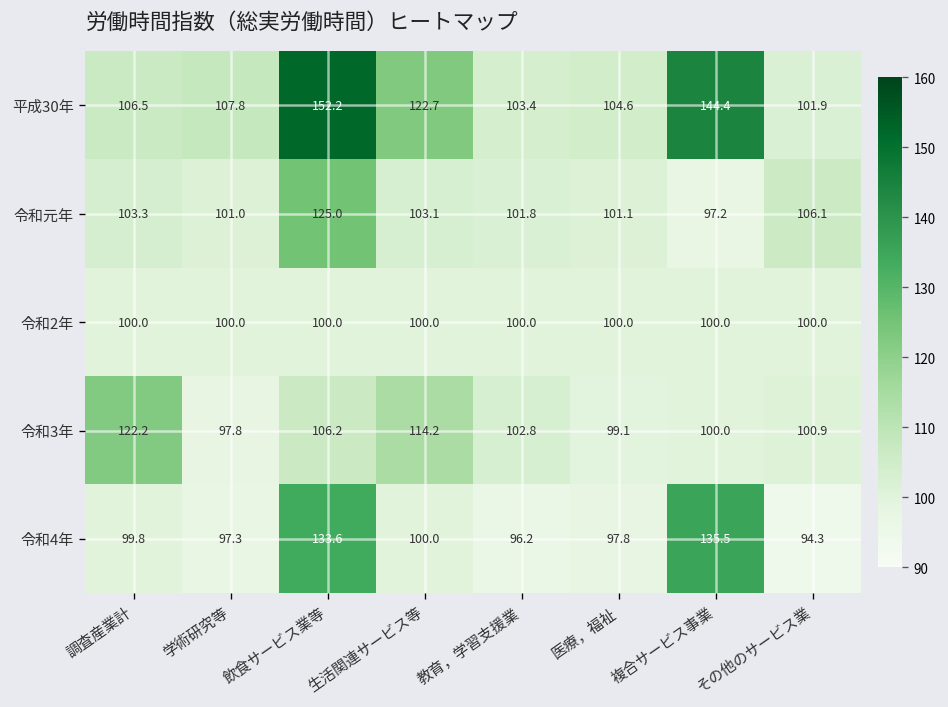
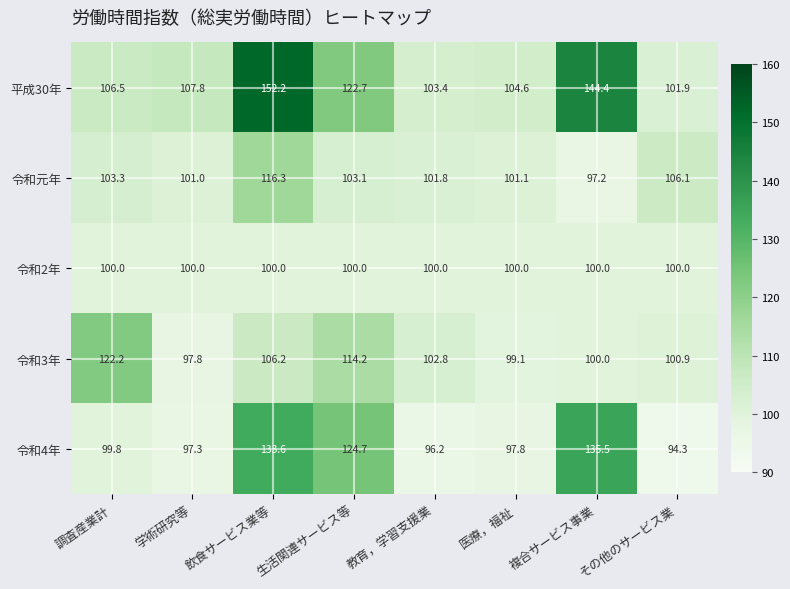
  {
    "平成30年": {
      "調査産業計": 106.5,
      "学術研究等": 107.8,
      "飲食サービス業等": 152.2,
      "生活関連サービス等": 122.7,
      "教育，学習支援業": 103.4,
      "医療，福祉": 104.6,
      "複合サービス事業": 144.4,
      "その他のサービス業": 101.9
    },
    "令和元年": {
      "調査産業計": 103.3,
      "学術研究等": 101.0,
-     "飲食サービス業等": 125.0,
+     "飲食サービス業等": 116.3,
      "生活関連サービス等": 103.1,
      "教育，学習支援業": 101.8,
      "医療，福祉": 101.1,
      "複合サービス事業": 97.2,
      "その他のサービス業": 106.1
    },
    "令和2年": {
      "調査産業計": 100.0,
      "学術研究等": 100.0,
      "飲食サービス業等": 100.0,
      "生活関連サービス等": 100.0,
      "教育，学習支援業": 100.0,
      "医療，福祉": 100.0,
      "複合サービス事業": 100.0,
      "その他のサービス業": 100.0
    },
    "令和3年": {
      "調査産業計": 122.2,
      "学術研究等": 97.8,
      "飲食サービス業等": 106.2,
      "生活関連サービス等": 114.2,
      "教育，学習支援業": 102.8,
      "医療，福祉": 99.1,
      "複合サービス事業": 100.0,
      "その他のサービス業": 100.9
    },
    "令和4年": {
      "調査産業計": 99.8,
      "学術研究等": 97.3,
      "飲食サービス業等": 133.6,
-     "生活関連サービス等": 100.0,
+     "生活関連サービス等": 124.7,
      "教育，学習支援業": 96.2,
      "医療，福祉": 97.8,
      "複合サービス事業": 135.5,
      "その他のサービス業": 94.3
    }
  }
